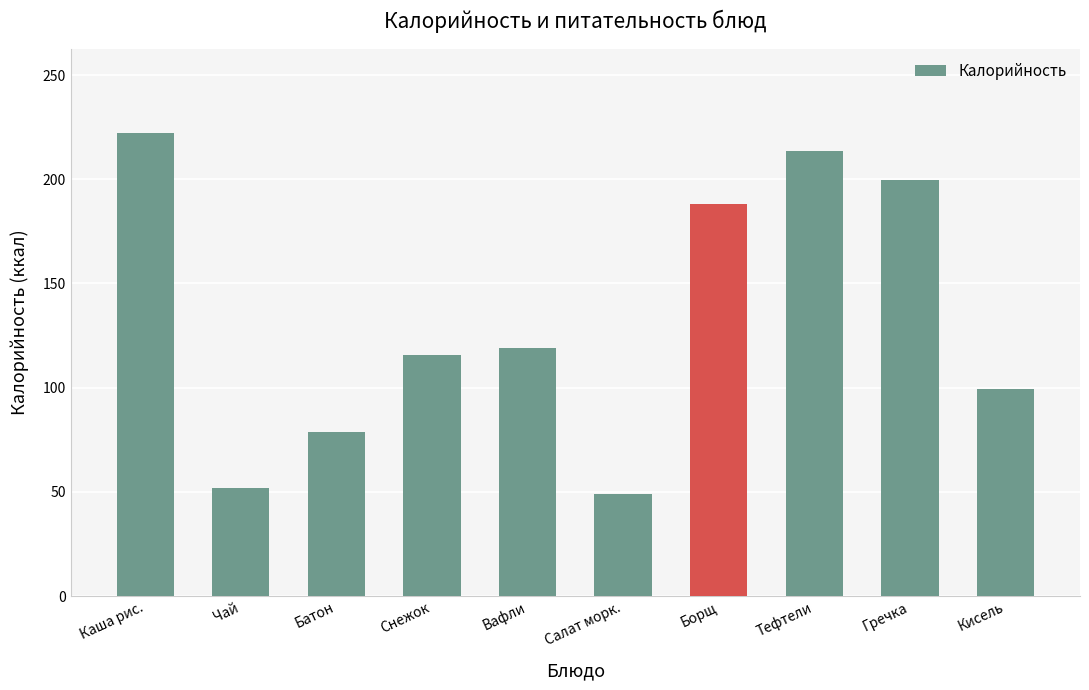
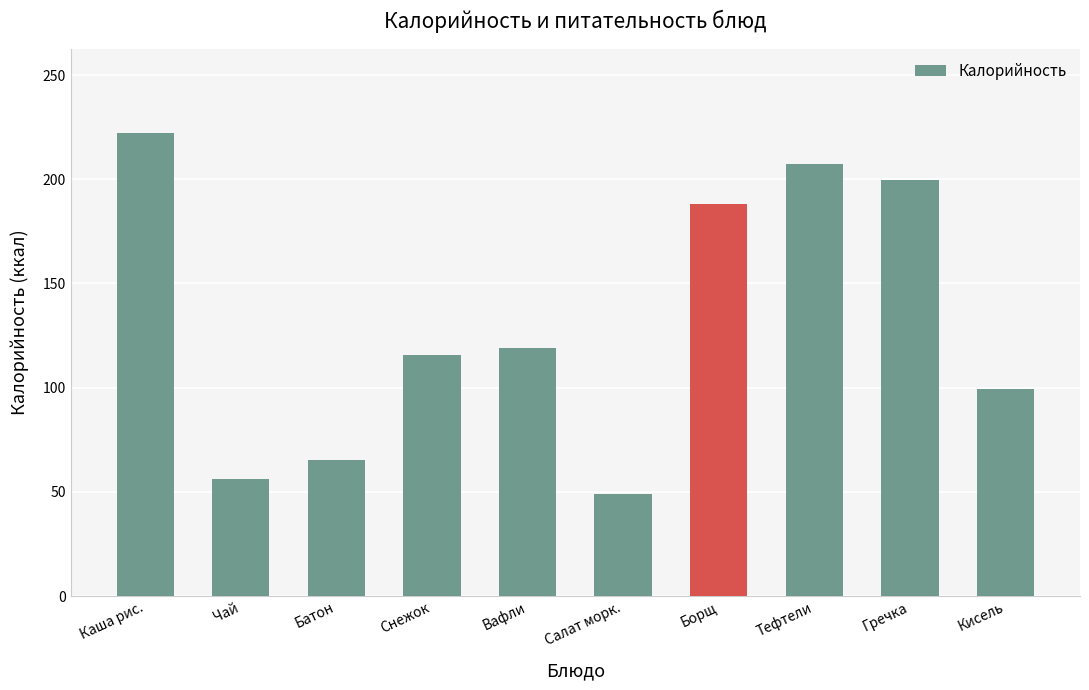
  {
    "Каша рис.": 222,
-   "Чай": 52,
-   "Батон": 79,
+   "Чай": 56,
+   "Батон": 66,
    "Снежок": 116,
    "Вафли": 119,
    "Салат морк.": 49,
    "Борщ": 188,
-   "Тефтели": 214,
+   "Тефтели": 207,
    "Гречка": 200,
    "Кисель": 99
  }
